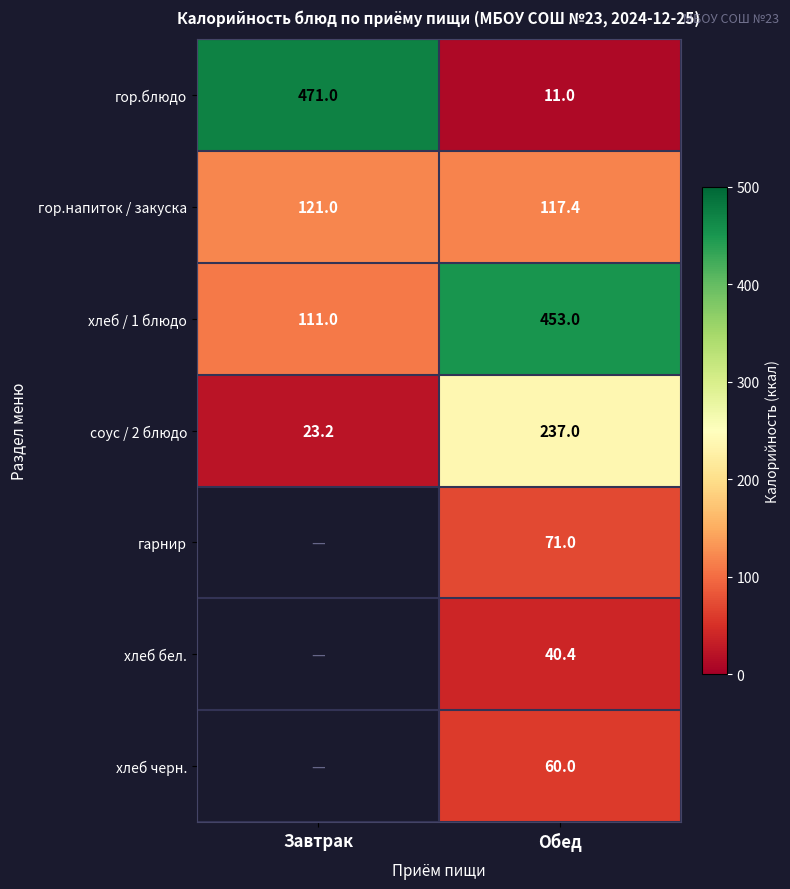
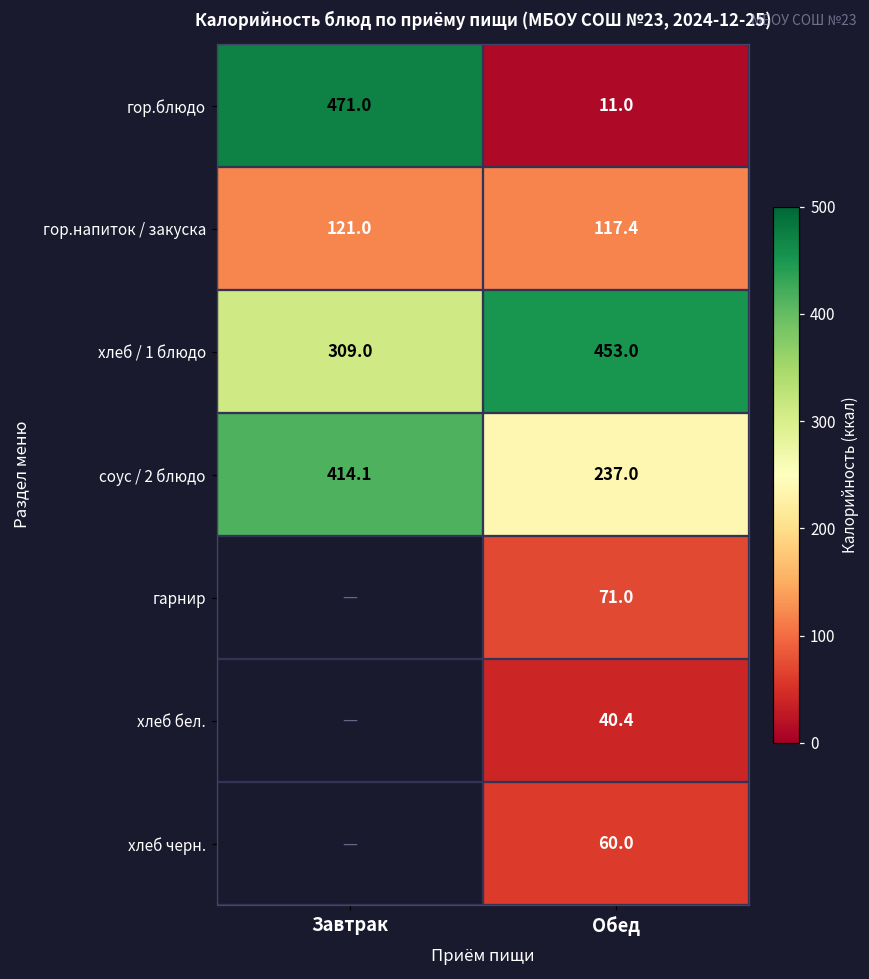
  {
    "гор.блюдо": {
      "Завтрак": 471.0,
      "Обед": 11.0
    },
    "гор.напиток / закуска": {
      "Завтрак": 121.0,
      "Обед": 117.4
    },
    "хлеб / 1 блюдо": {
-     "Завтрак": 111.0,
+     "Завтрак": 309.0,
      "Обед": 453.0
    },
    "соус / 2 блюдо": {
-     "Завтрак": 23.2,
+     "Завтрак": 414.1,
      "Обед": 237.0
    },
    "гарнир": {
      "Обед": 71.0
    },
    "хлеб бел.": {
      "Обед": 40.4
    },
    "хлеб черн.": {
      "Обед": 60.0
    }
  }
